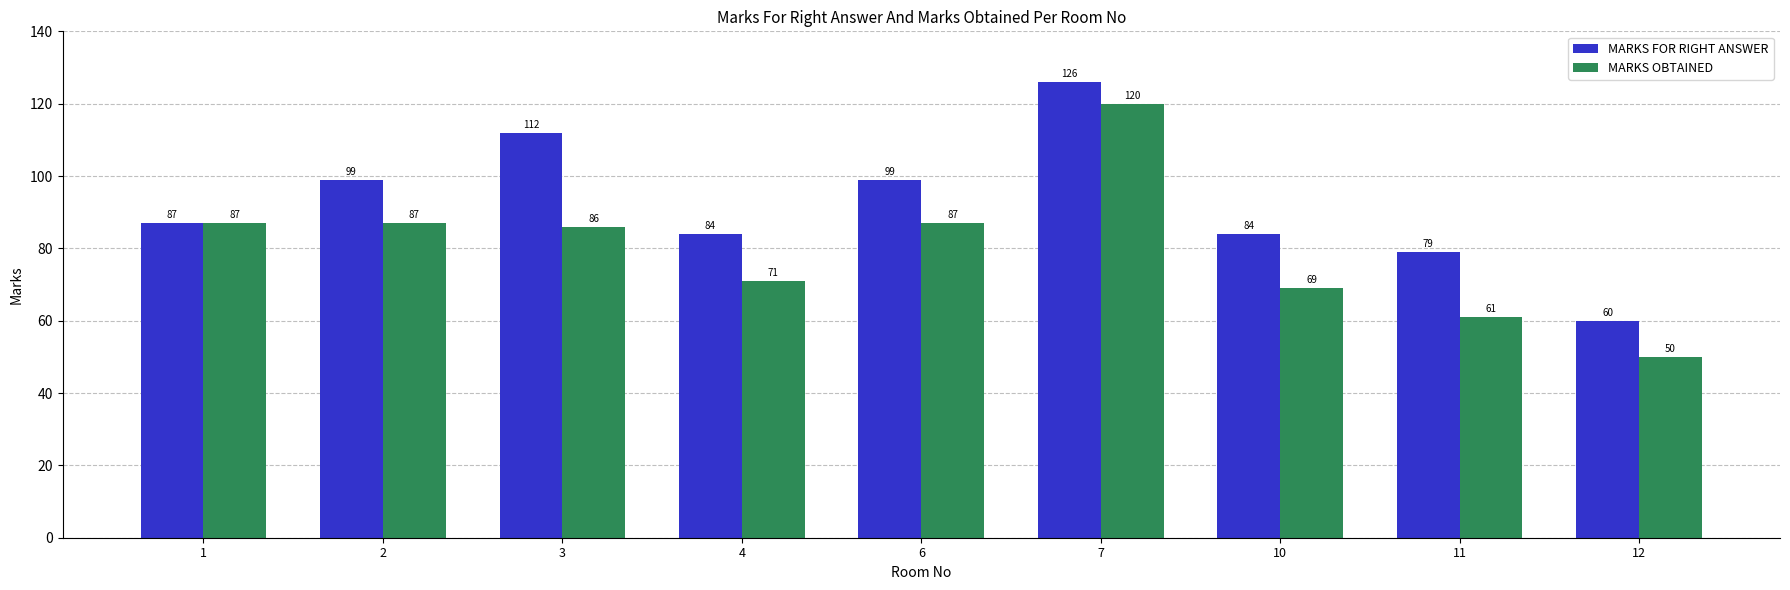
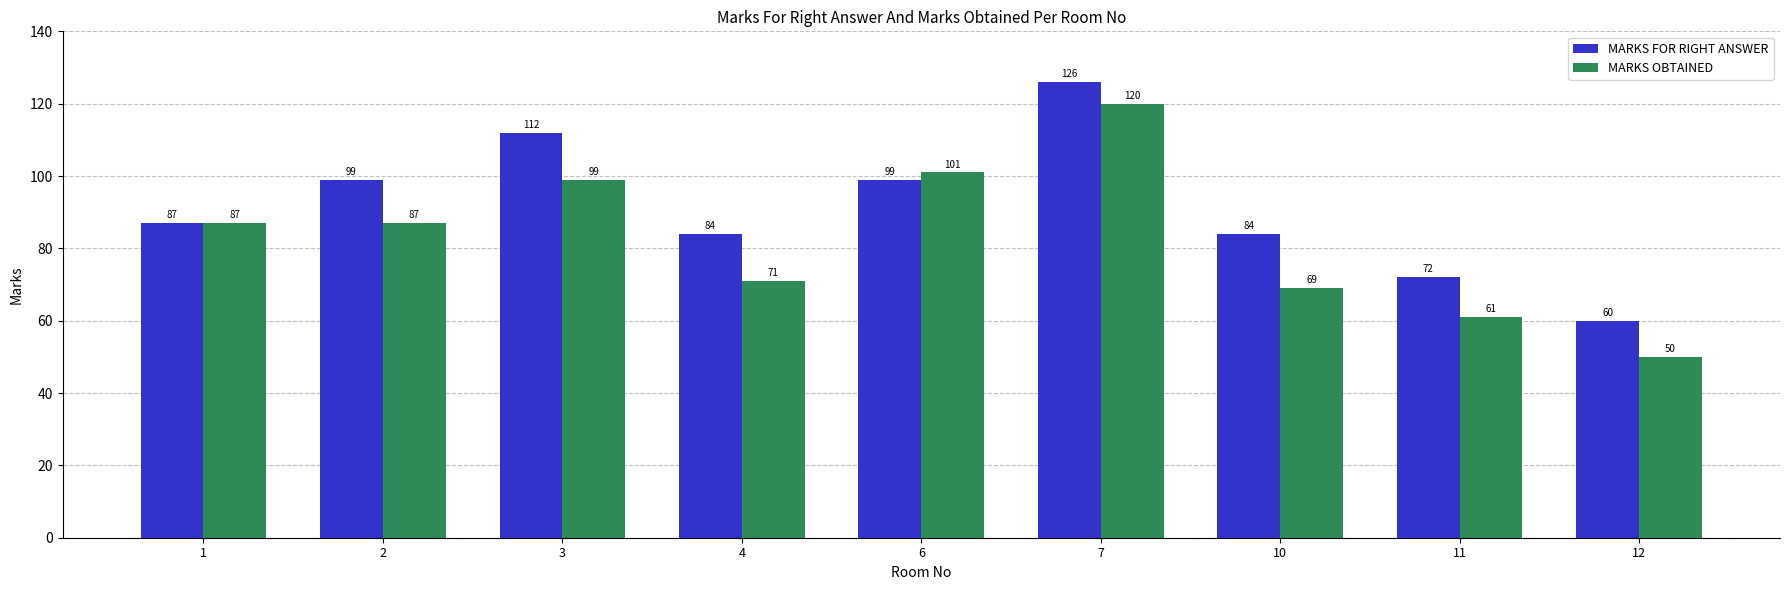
  {
    "MARKS FOR RIGHT ANSWER": {
      "1": 87,
      "2": 99,
      "3": 112,
      "4": 84,
      "6": 99,
      "7": 126,
      "10": 84,
-     "11": 79,
+     "11": 72,
      "12": 60
    },
    "MARKS OBTAINED": {
      "1": 87,
      "2": 87,
-     "3": 86,
+     "3": 99,
      "4": 71,
-     "6": 87,
+     "6": 101,
      "7": 120,
      "10": 69,
      "11": 61,
      "12": 50
    }
  }
